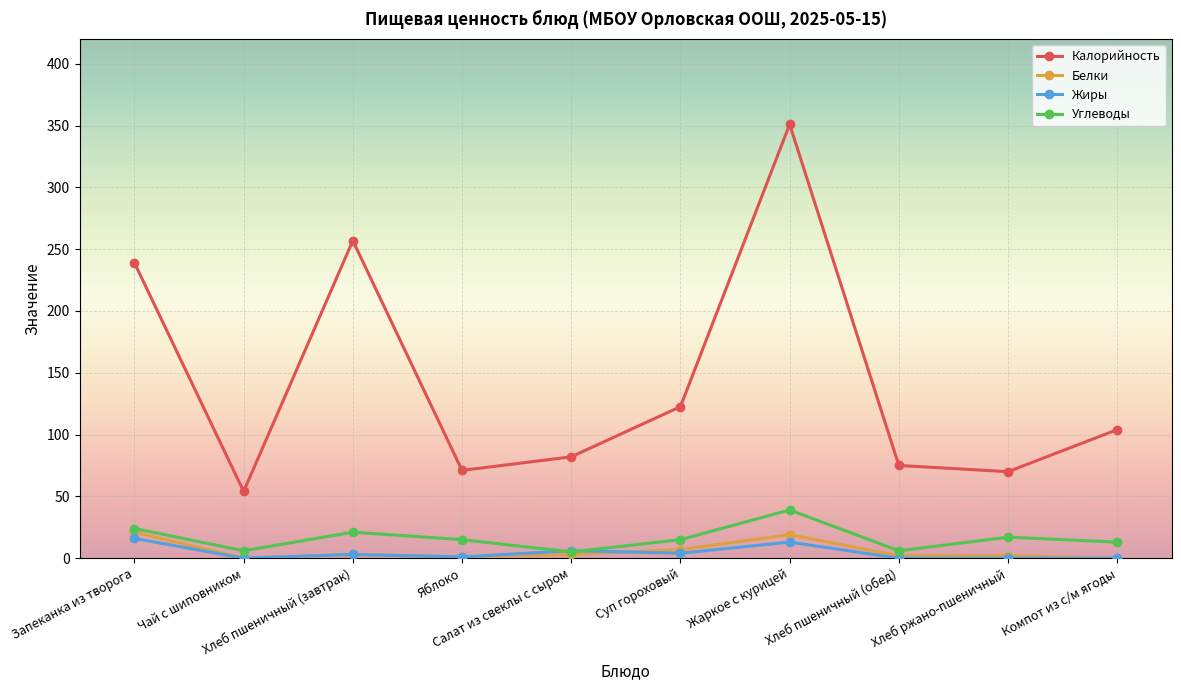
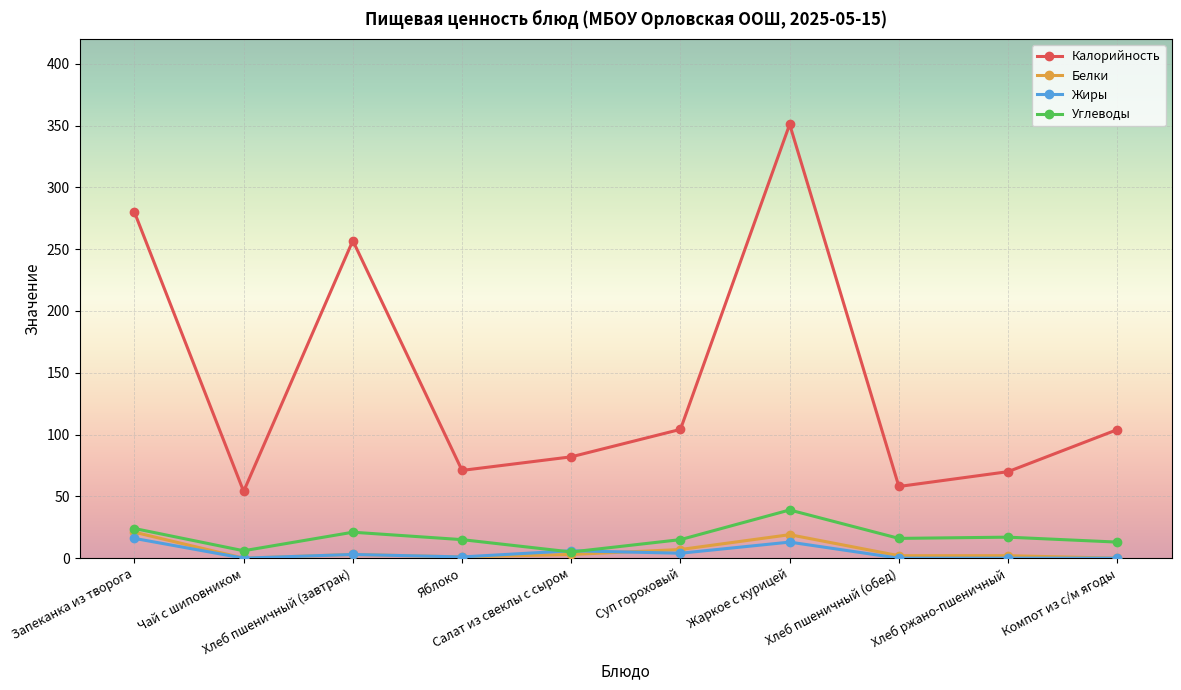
  {
    "Калорийность": {
-     "Запеканка из творога": 239,
+     "Запеканка из творога": 280,
      "Чай с шиповником": 54,
      "Хлеб пшеничный (завтрак)": 257,
      "Яблоко": 71,
      "Салат из свеклы с сыром": 82,
-     "Суп гороховый": 123,
+     "Суп гороховый": 104,
      "Жаркое с курицей": 351,
-     "Хлеб пшеничный (обед)": 75,
+     "Хлеб пшеничный (обед)": 58,
      "Хлеб ржано-пшеничный": 70,
      "Компот из с/м ягоды": 104
    },
    "Белки": {
      "Запеканка из творога": 21,
      "Суп гороховый": 7,
      "Жаркое с курицей": 19
    },
    "Жиры": {
      "Запеканка из творога": 16,
      "Суп гороховый": 4,
      "Жаркое с курицей": 13
    },
    "Углеводы": {
      "Запеканка из творога": 24,
      "Чай с шиповником": 6,
      "Хлеб пшеничный (завтрак)": 21,
      "Яблоко": 15,
      "Суп гороховый": 15,
      "Жаркое с курицей": 39,
-     "Хлеб пшеничный (обед)": 6,
+     "Хлеб пшеничный (обед)": 16,
      "Хлеб ржано-пшеничный": 17,
      "Компот из с/м ягоды": 13
    }
  }
